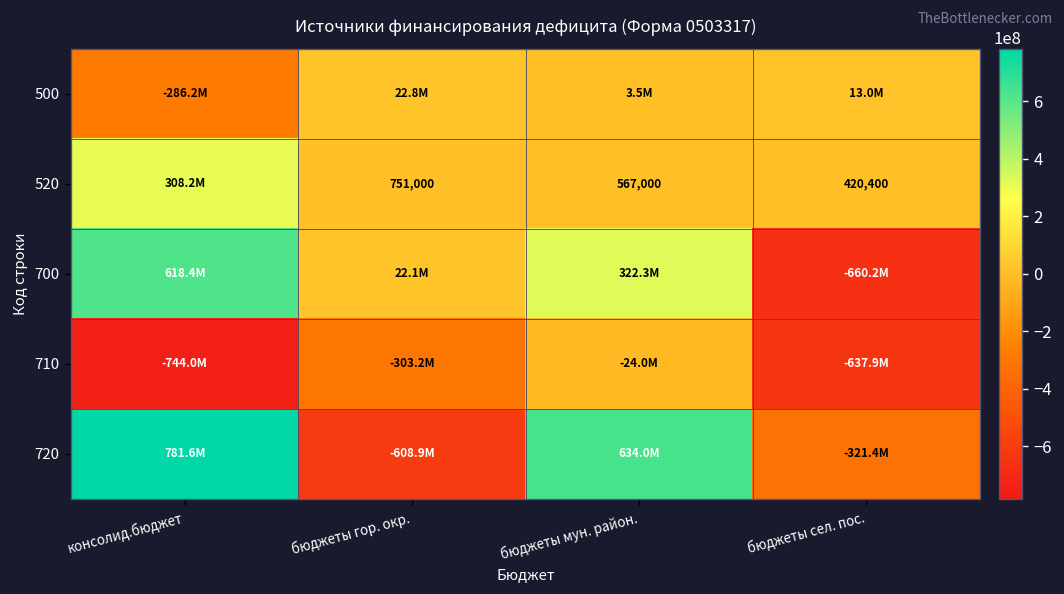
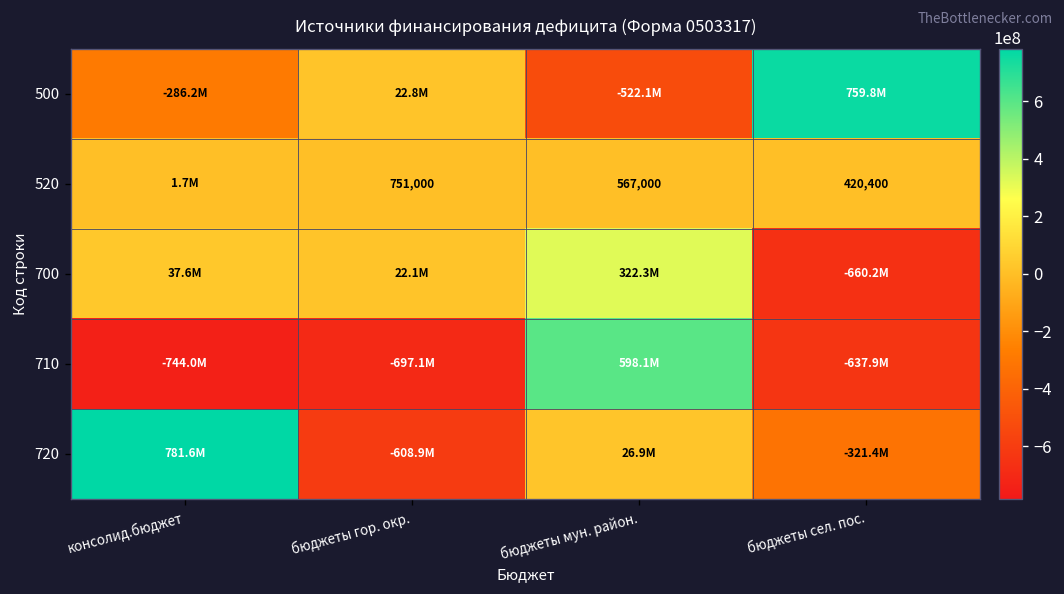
  {
    "500": {
      "консолид.бюджет": "-286.2M",
      "бюджеты гор. окр.": "22.8M",
-     "бюджеты мун. район.": "3.5M",
-     "бюджеты сел. пос.": "13.0M"
+     "бюджеты мун. район.": "-522.1M",
+     "бюджеты сел. пос.": "759.8M"
    },
    "520": {
-     "консолид.бюджет": "308.2M",
+     "консолид.бюджет": "1.7M",
      "бюджеты гор. окр.": "751,000",
      "бюджеты мун. район.": "567,000",
      "бюджеты сел. пос.": "420,400"
    },
    "700": {
-     "консолид.бюджет": "618.4M",
+     "консолид.бюджет": "37.6M",
      "бюджеты гор. окр.": "22.1M",
      "бюджеты мун. район.": "322.3M",
      "бюджеты сел. пос.": "-660.2M"
    },
    "710": {
      "консолид.бюджет": "-744.0M",
-     "бюджеты гор. окр.": "-303.2M",
-     "бюджеты мун. район.": "-24.0M",
+     "бюджеты гор. окр.": "-697.1M",
+     "бюджеты мун. район.": "598.1M",
      "бюджеты сел. пос.": "-637.9M"
    },
    "720": {
      "консолид.бюджет": "781.6M",
      "бюджеты гор. окр.": "-608.9M",
-     "бюджеты мун. район.": "634.0M",
+     "бюджеты мун. район.": "26.9M",
      "бюджеты сел. пос.": "-321.4M"
    }
  }
